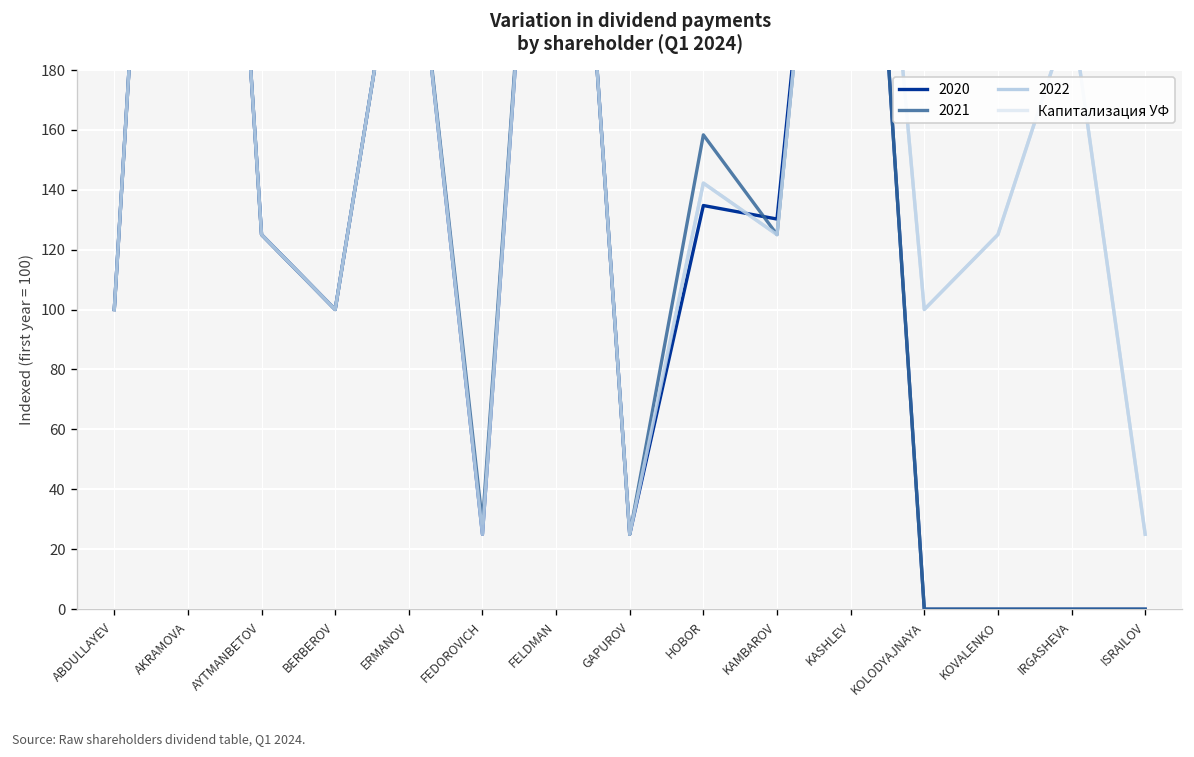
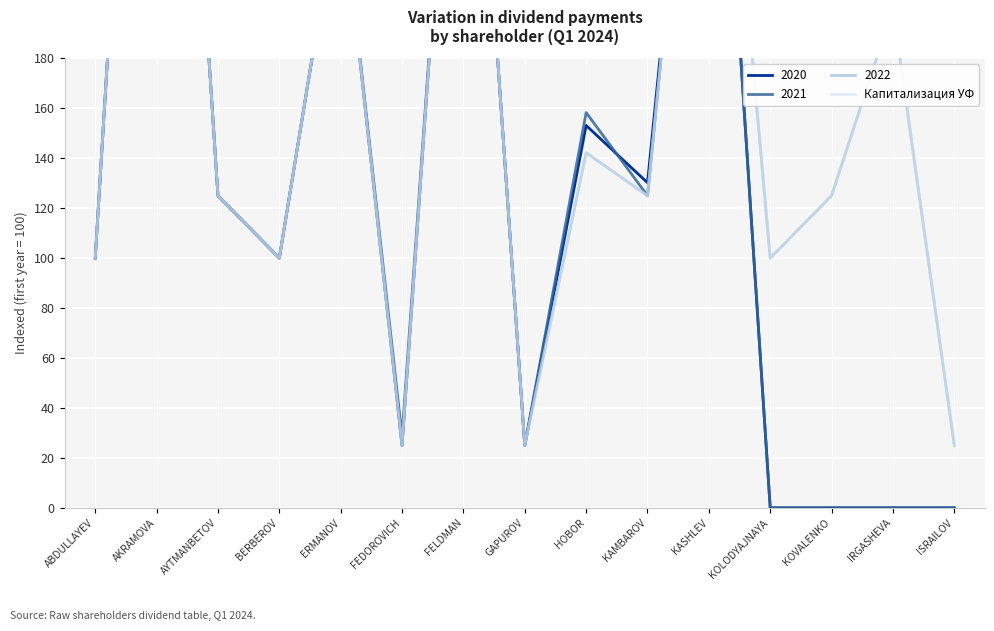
  {
    "2020": {
-     "HOBOR": 135,
+     "HOBOR": 153,
      "KAMBAROV": 130
    },
    "2021": {
      "FEDOROVICH": 29,
      "HOBOR": 158
    },
    "Капитализация УФ": {
      "HOBOR": 142,
      "KOLODYAJNAYA": 100,
      "KOVALENKO": 125,
      "ISRAILOV": 25
    }
  }
